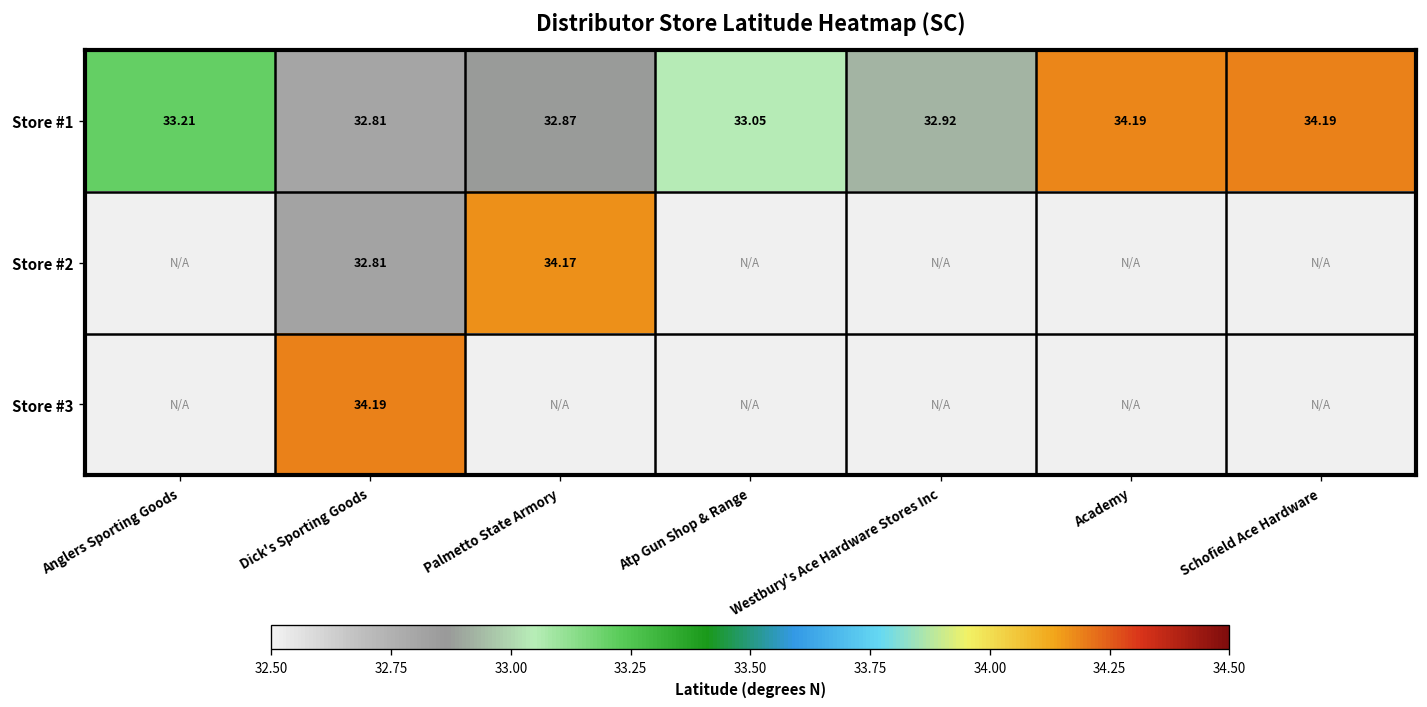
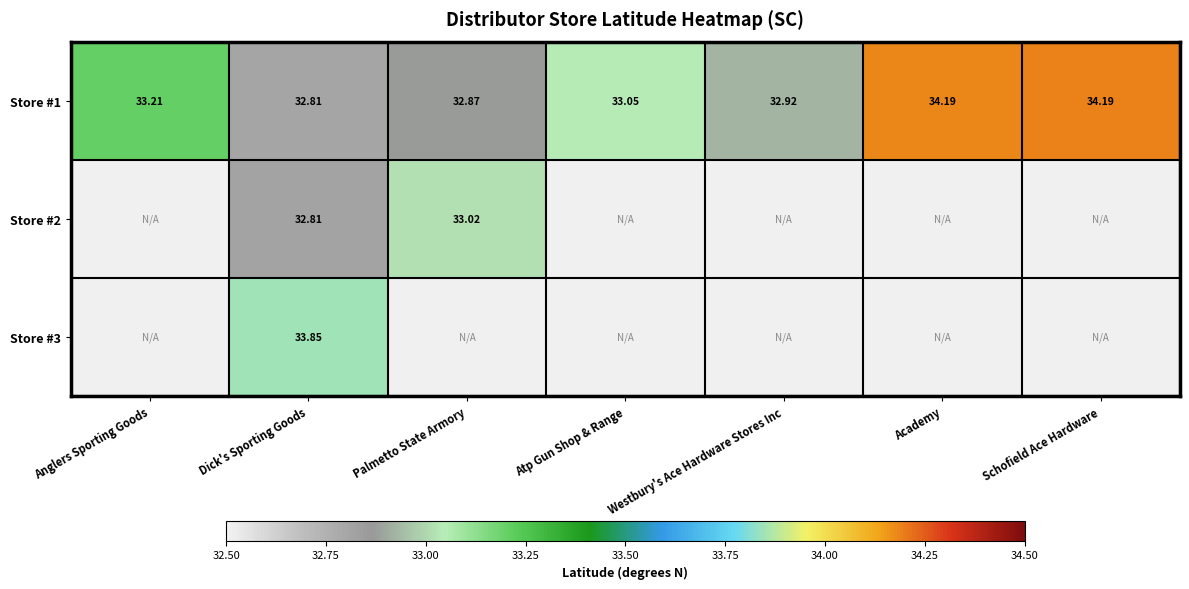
  {
    "Store #1": {
      "Anglers Sporting Goods": 33.21,
      "Dick's Sporting Goods": 32.81,
      "Palmetto State Armory": 32.87,
      "Atp Gun Shop & Range": 33.05,
      "Westbury's Ace Hardware Stores Inc": 32.92,
      "Academy": 34.19,
      "Schofield Ace Hardware": 34.19
    },
    "Store #2": {
      "Dick's Sporting Goods": 32.81,
-     "Palmetto State Armory": 34.17
+     "Palmetto State Armory": 33.02
    },
    "Store #3": {
-     "Dick's Sporting Goods": 34.19
+     "Dick's Sporting Goods": 33.85
    }
  }
